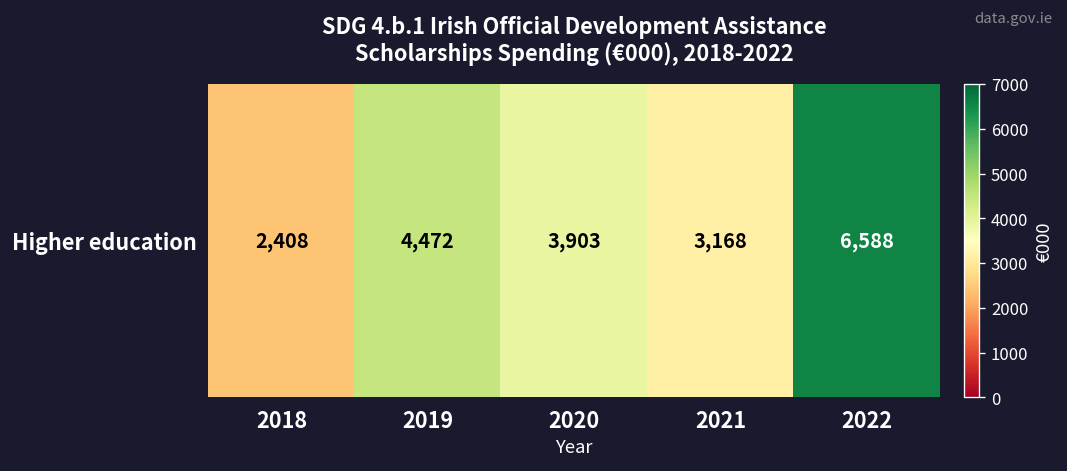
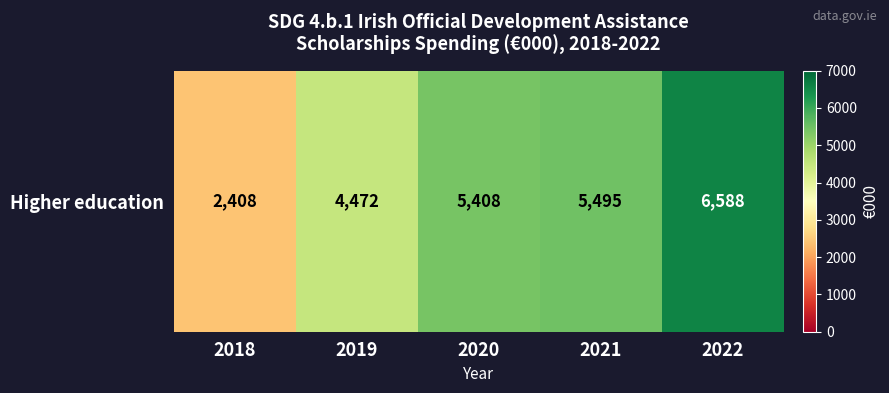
  {
    "Higher education": {
      "2018": "2,408",
      "2019": "4,472",
-     "2020": "3,903",
-     "2021": "3,168",
+     "2020": "5,408",
+     "2021": "5,495",
      "2022": "6,588"
    }
  }
